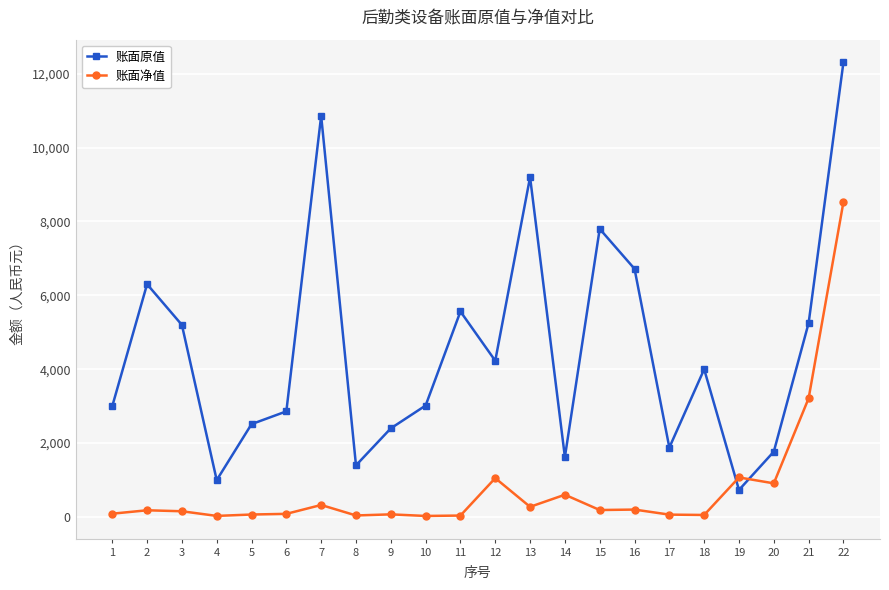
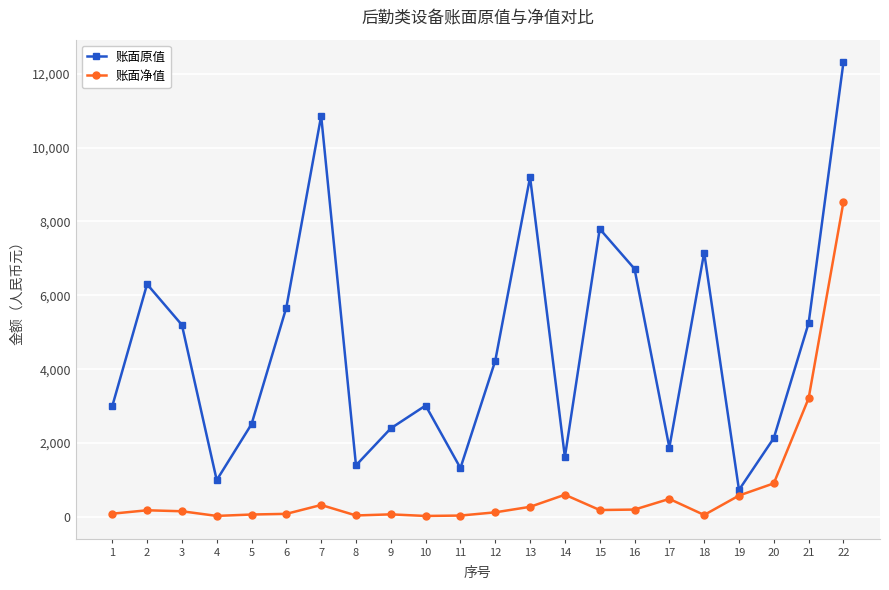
  {
    "账面原值": {
      "1": "3,000",
      "2": "6,300",
      "3": "5,200",
      "4": "1,000",
      "5": "2,500",
-     "6": "2,900",
+     "6": "5,700",
      "7": "10,900",
      "8": "1,400",
      "9": "2,400",
      "10": "3,000",
-     "11": "5,600",
+     "11": "1,300",
      "12": "4,200",
      "13": "9,200",
      "14": "1,600",
      "15": "7,800",
      "16": "6,700",
      "17": "1,900",
-     "18": "4,000",
+     "18": "7,200",
      "19": "700",
-     "20": "1,800",
+     "20": "2,100",
      "21": "5,300",
      "22": "12,300"
    },
    "账面净值": {
      "1": "100",
      "2": "200",
      "3": "200",
      "4": "0",
      "5": "100",
      "6": "100",
      "7": "300",
      "8": "0",
      "9": "100",
      "10": "0",
      "11": "0",
-     "12": "1,100",
+     "12": "100",
      "13": "300",
      "14": "600",
      "15": "200",
      "16": "200",
-     "17": "100",
+     "17": "500",
      "18": "100",
-     "19": "1,100",
+     "19": "600",
      "20": "900",
      "21": "3,200",
      "22": "8,500"
    }
  }
